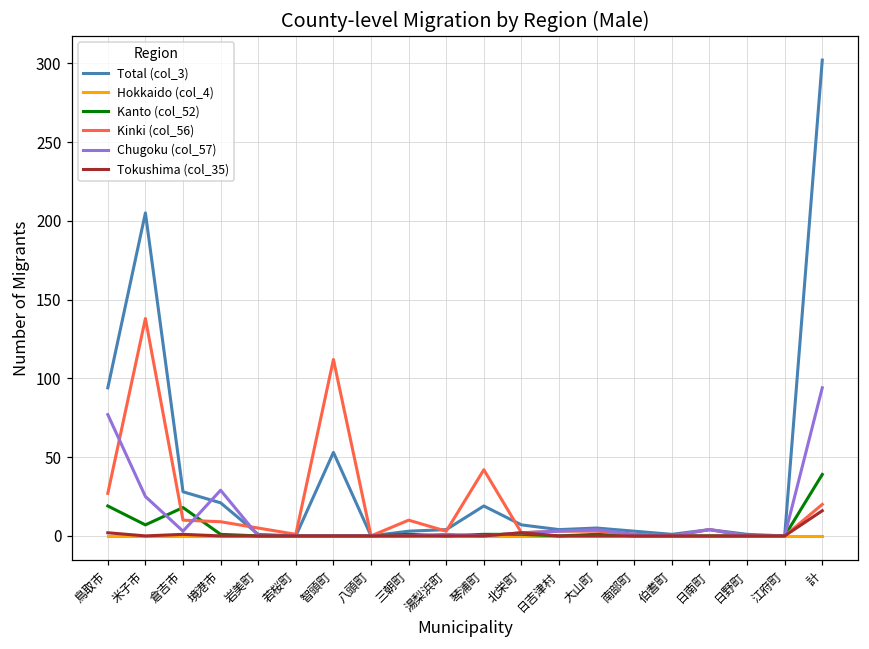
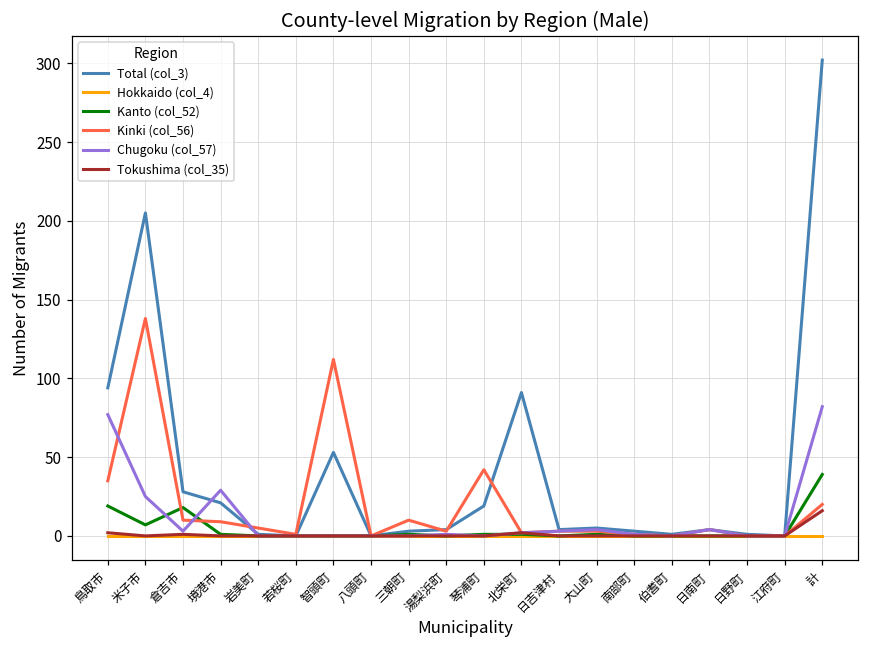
  {
    "Total (col_3)": {
      "鳥取市": 94,
      "米子市": 205,
      "倉吉市": 28,
      "境港市": 21,
      "智頭町": 53,
      "三朝町": 3,
      "琴浦町": 19,
-     "北栄町": 7,
+     "北栄町": 91,
      "南部町": 3,
      "計": 302
    },
    "Hokkaido (col_4)": {
      "鳥取市": 0,
      "計": 0
    },
    "Kanto (col_52)": {
      "鳥取市": 19,
      "米子市": 7,
      "倉吉市": 18,
      "計": 39
    },
    "Kinki (col_56)": {
-     "鳥取市": 27,
+     "鳥取市": 35,
      "米子市": 138,
      "倉吉市": 10,
      "境港市": 9,
      "岩美町": 5,
      "智頭町": 112,
      "三朝町": 10,
      "琴浦町": 42,
      "計": 20
    },
    "Chugoku (col_57)": {
      "鳥取市": 77,
      "米子市": 25,
      "倉吉市": 3,
      "境港市": 29,
-     "計": 94
+     "計": 82
    },
    "Tokushima (col_35)": {
      "鳥取市": 2,
      "計": 16
    }
  }
